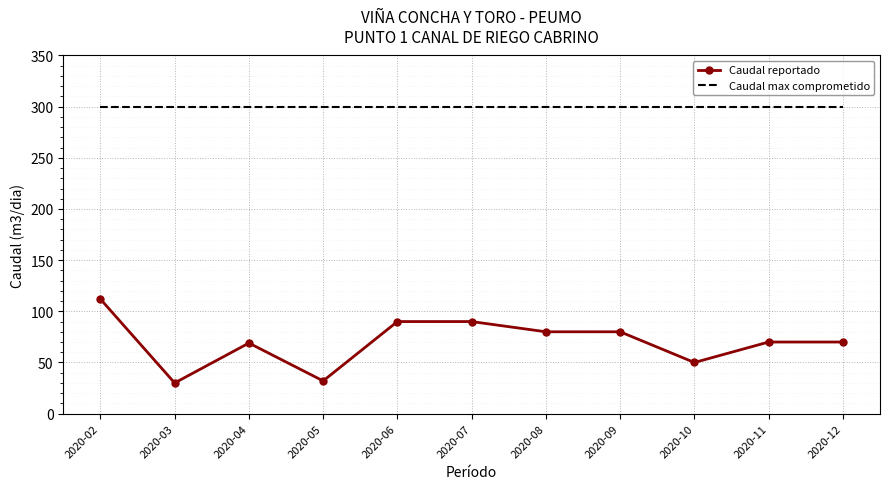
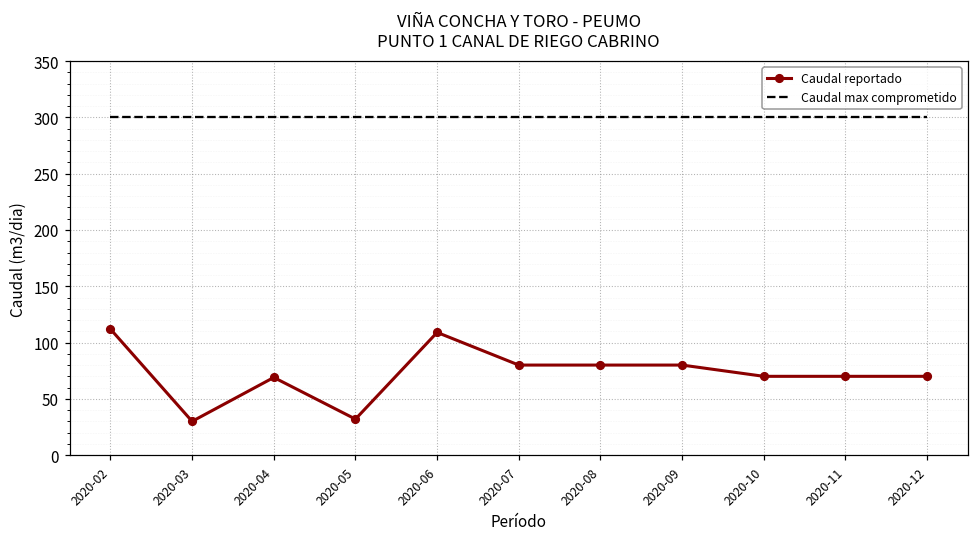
  {
    "Caudal reportado": {
      "2020-02": 112,
      "2020-03": 30,
      "2020-04": 69,
      "2020-05": 32,
-     "2020-06": 90,
-     "2020-07": 90,
+     "2020-06": 109,
+     "2020-07": 80,
      "2020-08": 80,
      "2020-09": 80,
-     "2020-10": 50,
+     "2020-10": 70,
      "2020-11": 70,
      "2020-12": 70
    },
    "Caudal max comprometido": {
      "2020-02": 300,
      "2020-03": 300,
      "2020-04": 300,
      "2020-05": 300,
      "2020-06": 300,
      "2020-07": 300,
      "2020-08": 300,
      "2020-09": 300,
      "2020-10": 300,
      "2020-11": 300,
      "2020-12": 300
    }
  }
